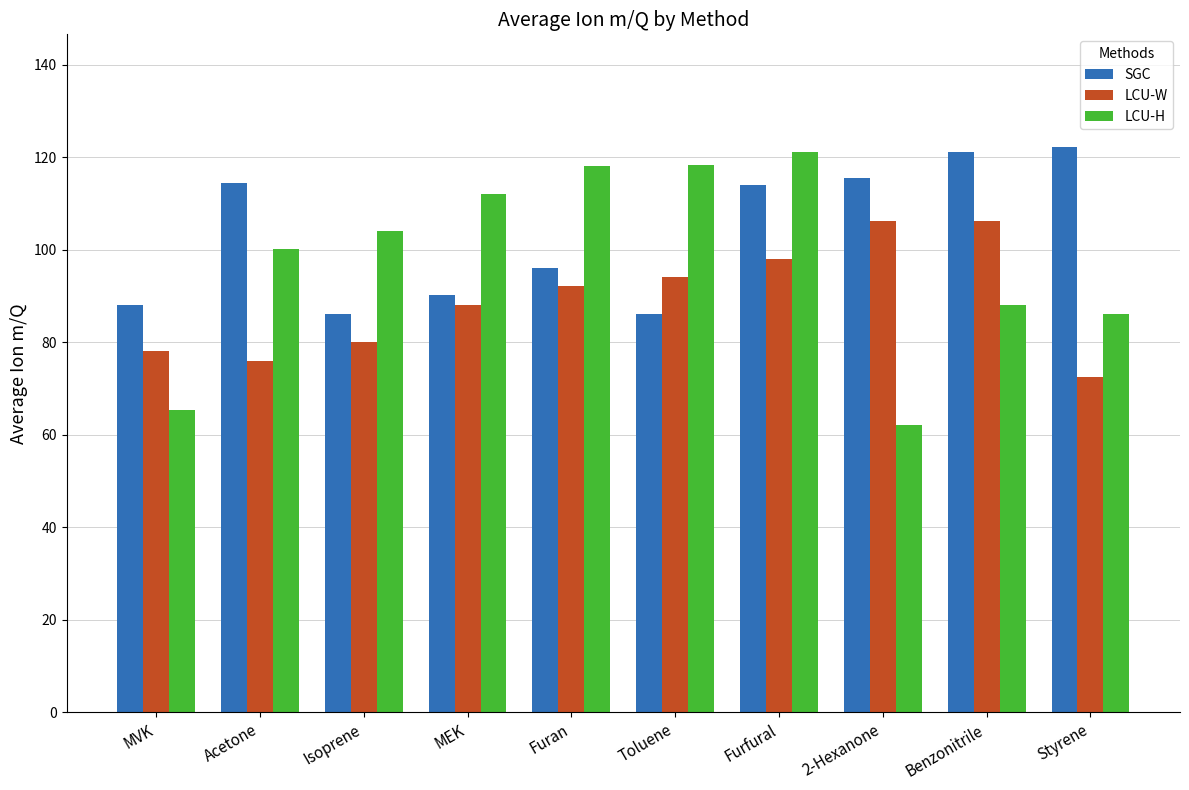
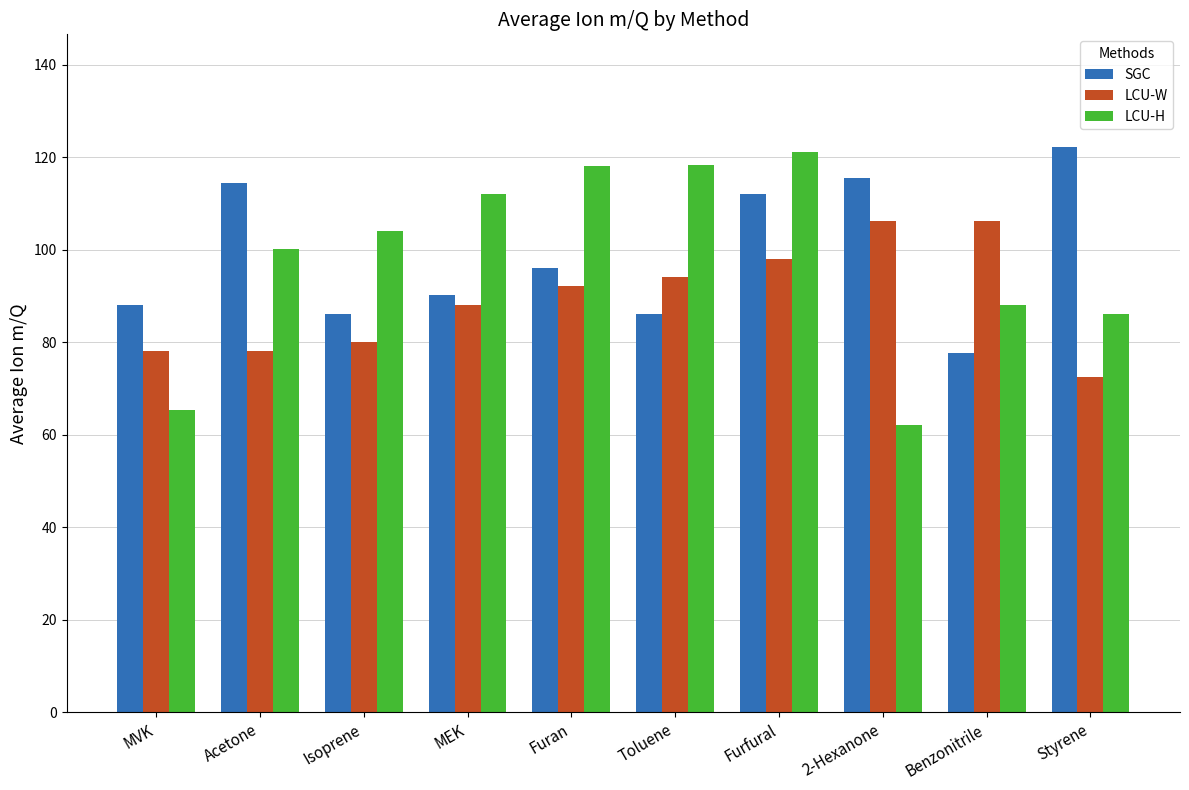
  {
    "SGC": {
      "MVK": 88,
      "Acetone": 114,
      "Isoprene": 86,
      "MEK": 90,
      "Furan": 96,
      "Toluene": 86,
-     "Furfural": 114,
+     "Furfural": 112,
      "2-Hexanone": 115,
-     "Benzonitrile": 121,
+     "Benzonitrile": 78,
      "Styrene": 122
    },
    "LCU-W": {
      "MVK": 78,
-     "Acetone": 76,
+     "Acetone": 78,
      "Isoprene": 80,
      "MEK": 88,
      "Furan": 92,
      "Toluene": 94,
      "Furfural": 98,
      "2-Hexanone": 106,
      "Benzonitrile": 106,
      "Styrene": 73
    },
    "LCU-H": {
      "MVK": 65,
      "Acetone": 100,
      "Isoprene": 104,
      "MEK": 112,
      "Furan": 118,
      "Toluene": 118,
      "Furfural": 121,
      "2-Hexanone": 62,
      "Benzonitrile": 88,
      "Styrene": 86
    }
  }
